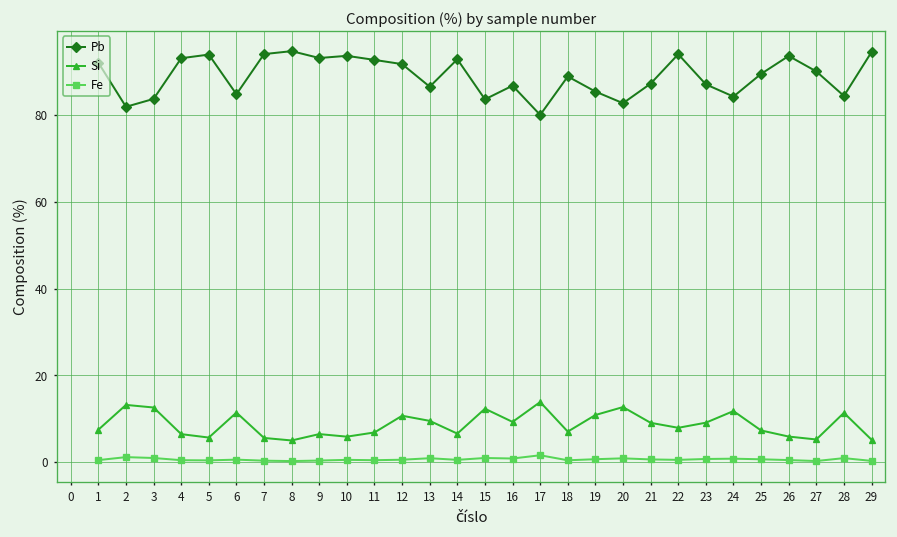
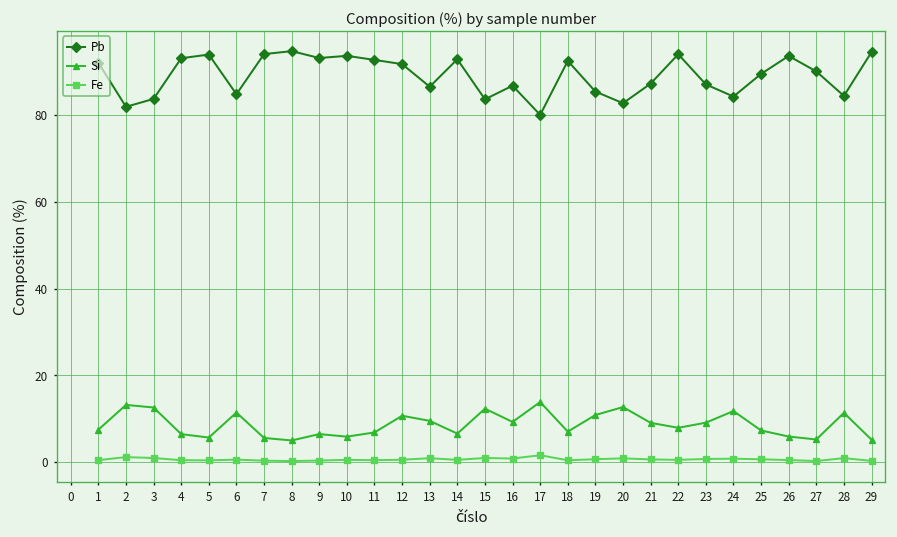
  {
    "Pb": {
      "2": 82,
      "3": 84,
      "4": 93,
      "5": 94,
      "6": 85,
      "7": 94,
      "8": 95,
      "9": 93,
      "10": 94,
      "11": 93,
      "12": 92,
      "13": 87,
      "14": 93,
      "15": 84,
      "16": 87,
      "17": 80,
-     "18": 89,
+     "18": 93,
      "19": 85,
      "20": 83,
      "21": 87,
      "22": 94,
      "23": 87,
      "24": 84,
      "25": 90,
      "26": 94,
      "27": 90,
      "28": 84,
      "29": 95
    },
    "Si": {
      "1": 7,
      "2": 13,
      "3": 13,
      "4": 6,
      "5": 6,
      "6": 11,
      "7": 6,
      "8": 5,
      "9": 6,
      "10": 6,
      "11": 7,
      "12": 11,
      "13": 10,
      "14": 7,
      "15": 12,
      "16": 9,
      "17": 14,
      "18": 7,
      "19": 11,
      "20": 13,
      "21": 9,
      "22": 8,
      "23": 9,
      "24": 12,
      "25": 7,
      "26": 6,
      "27": 5,
      "28": 11,
      "29": 5
    },
    "Fe": {
      "1": 0,
      "2": 1,
      "3": 1,
      "4": 0,
      "5": 0,
      "6": 1,
      "7": 0,
      "8": 0,
      "9": 0,
      "10": 1,
      "11": 0,
      "12": 1,
      "13": 1,
      "14": 1,
      "15": 1,
      "16": 1,
      "17": 2,
      "18": 0,
      "19": 1,
      "20": 1,
      "21": 1,
      "22": 1,
      "23": 1,
      "24": 1,
      "25": 1,
      "26": 0,
      "27": 0,
      "28": 1,
      "29": 0
    }
  }
